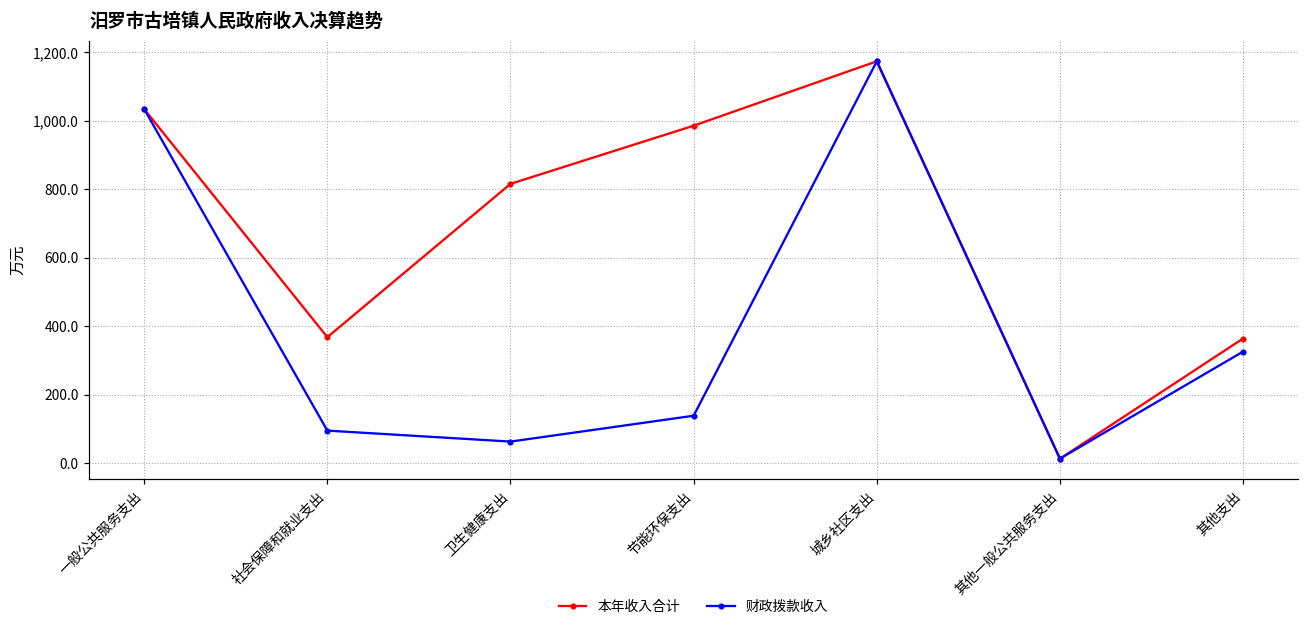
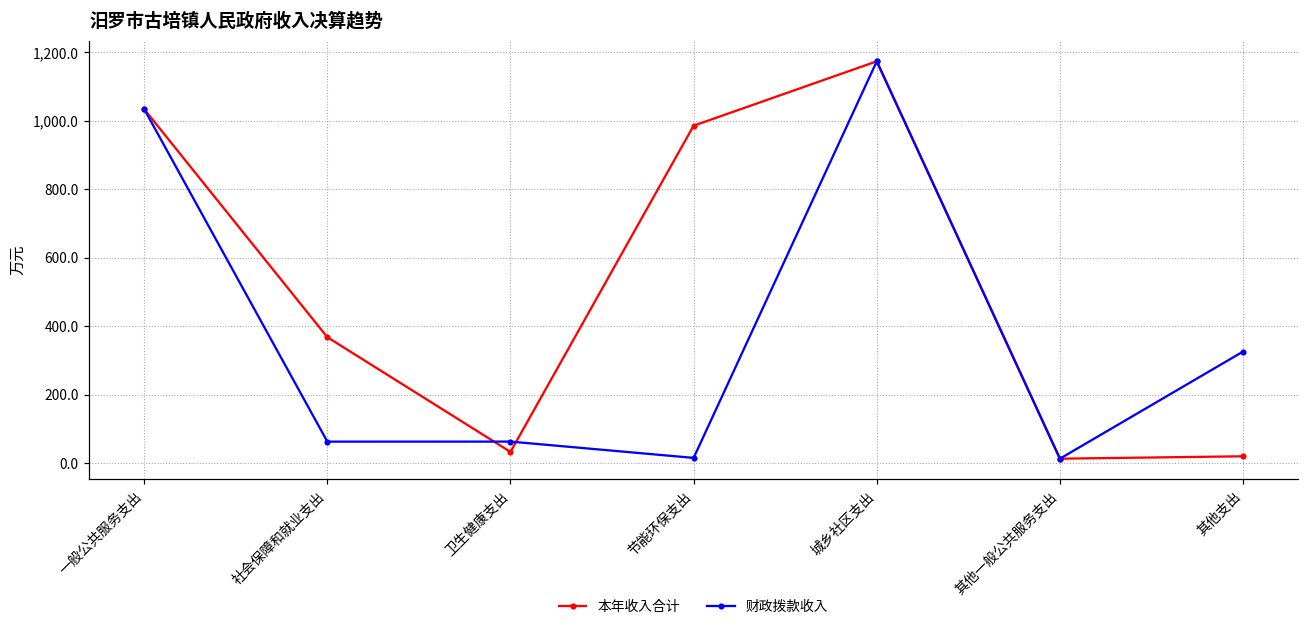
  {
    "本年收入合计": {
      "社会保障和就业支出": 370,
-     "卫生健康支出": 820,
+     "卫生健康支出": 30,
      "节能环保支出": 990,
-     "其他支出": 360
+     "其他支出": 20
    },
    "财政拨款收入": {
-     "社会保障和就业支出": 90,
+     "社会保障和就业支出": 60,
      "卫生健康支出": 60,
-     "节能环保支出": 140,
+     "节能环保支出": 20,
      "其他支出": 330
    }
  }
